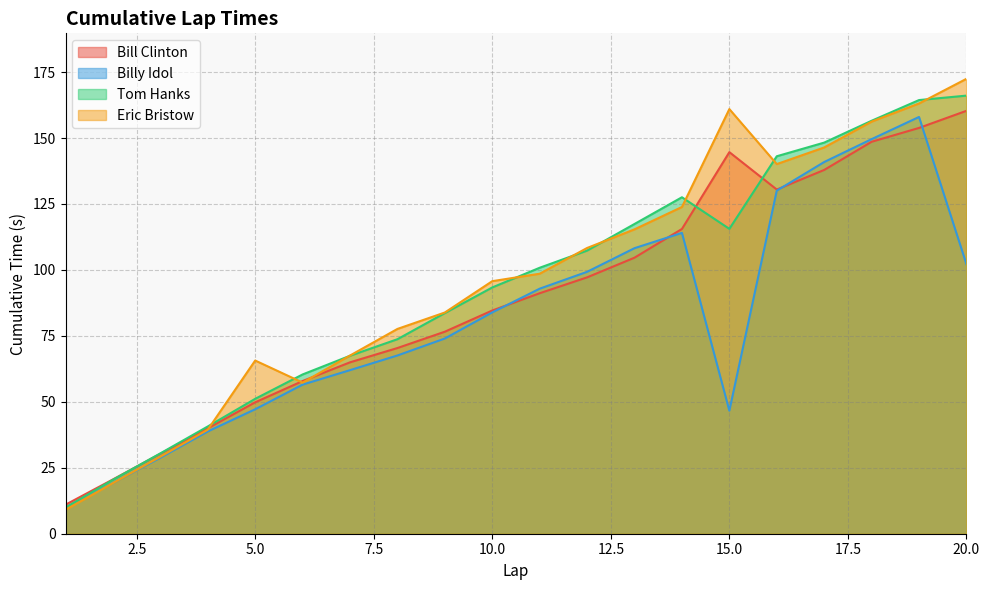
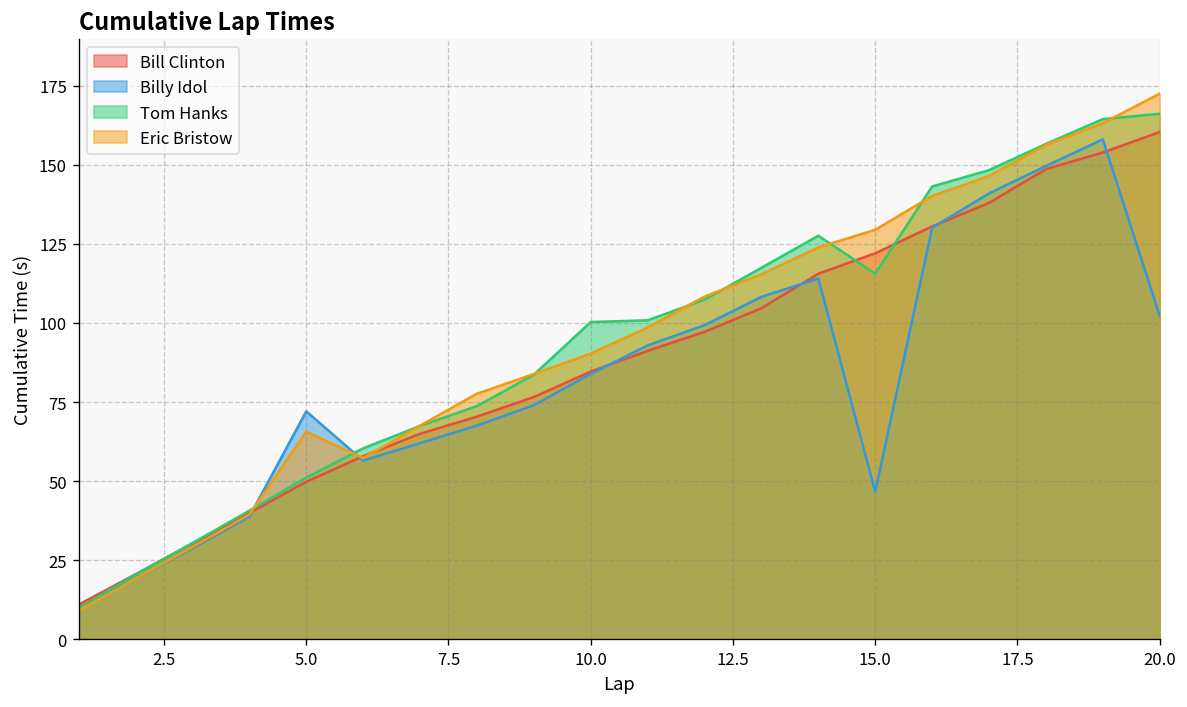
  {
    "Bill Clinton": {
      "5.0": 50,
-     "15.0": 145,
+     "15.0": 122,
      "20.0": 160
    },
    "Billy Idol": {
-     "5.0": 47,
+     "5.0": 72,
      "15.0": 47,
      "20.0": 102
    },
    "Tom Hanks": {
      "5.0": 51,
-     "10.0": 93,
+     "10.0": 100,
      "15.0": 116,
      "20.0": 166
    },
    "Eric Bristow": {
      "5.0": 66,
-     "10.0": 96,
-     "15.0": 161,
+     "10.0": 90,
+     "15.0": 129,
      "20.0": 172
    }
  }
